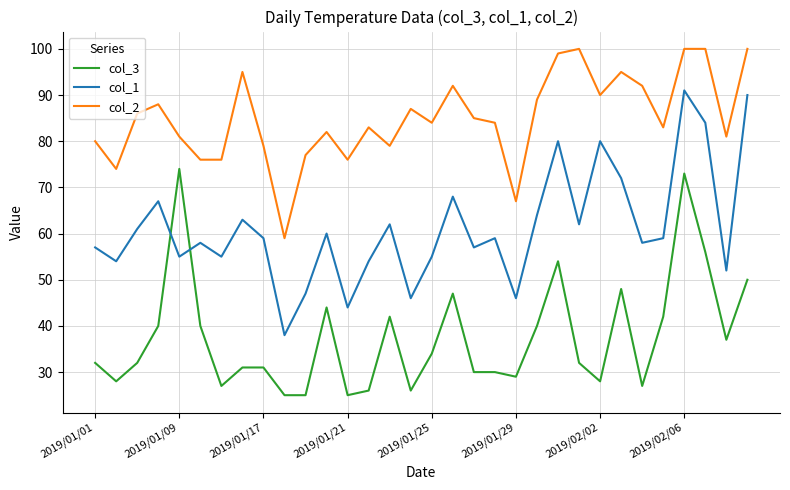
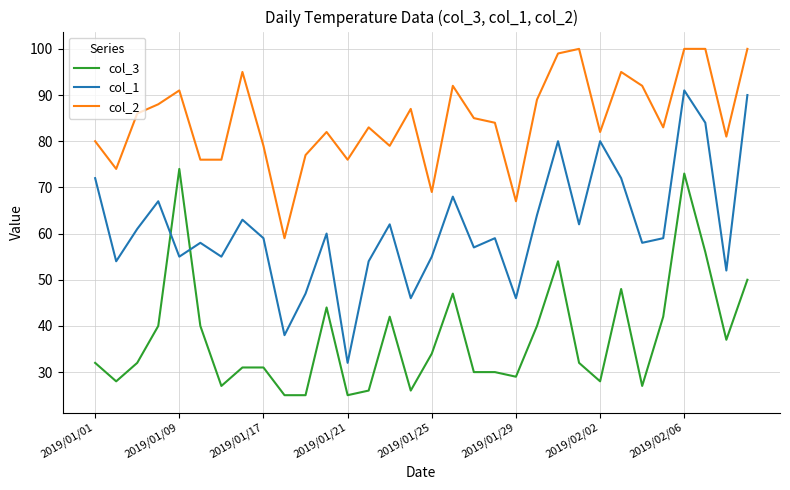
  {
    "col_3": {
      "2019/01/01": 32,
      "2019/01/09": 74,
      "2019/01/17": 31,
      "2019/01/21": 25,
      "2019/01/25": 34,
      "2019/01/29": 29,
      "2019/02/02": 28,
      "2019/02/06": 73
    },
    "col_1": {
-     "2019/01/01": 57,
+     "2019/01/01": 72,
      "2019/01/09": 55,
      "2019/01/17": 59,
-     "2019/01/21": 44,
+     "2019/01/21": 32,
      "2019/01/25": 55,
      "2019/01/29": 46,
      "2019/02/02": 80,
      "2019/02/06": 91
    },
    "col_2": {
      "2019/01/01": 80,
-     "2019/01/09": 81,
+     "2019/01/09": 91,
      "2019/01/17": 79,
      "2019/01/21": 76,
-     "2019/01/25": 84,
+     "2019/01/25": 69,
      "2019/01/29": 67,
-     "2019/02/02": 90,
+     "2019/02/02": 82,
      "2019/02/06": 100
    }
  }
